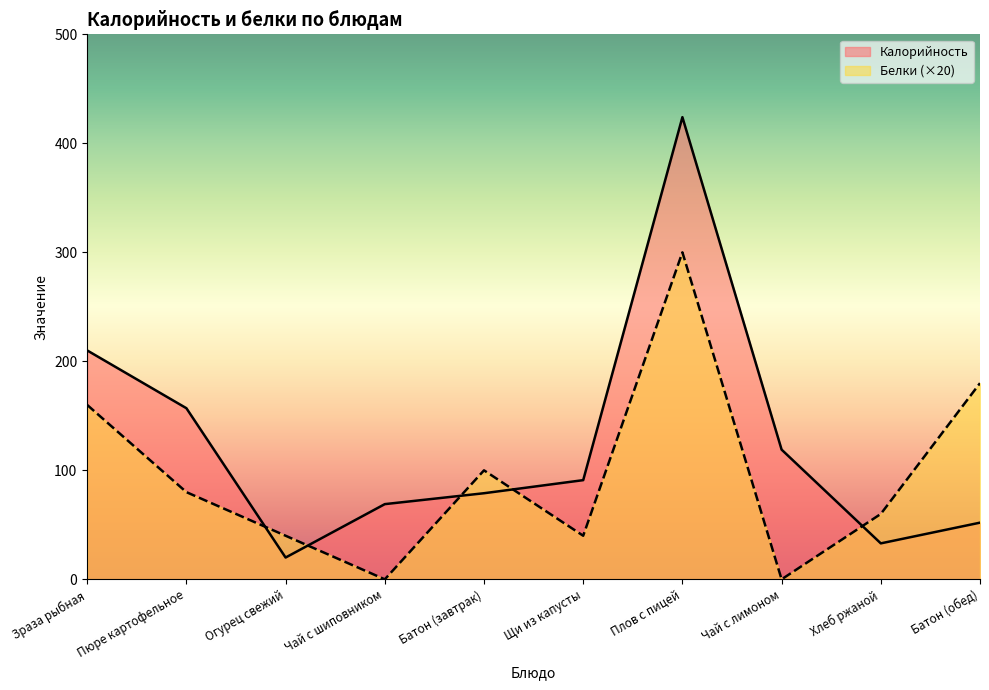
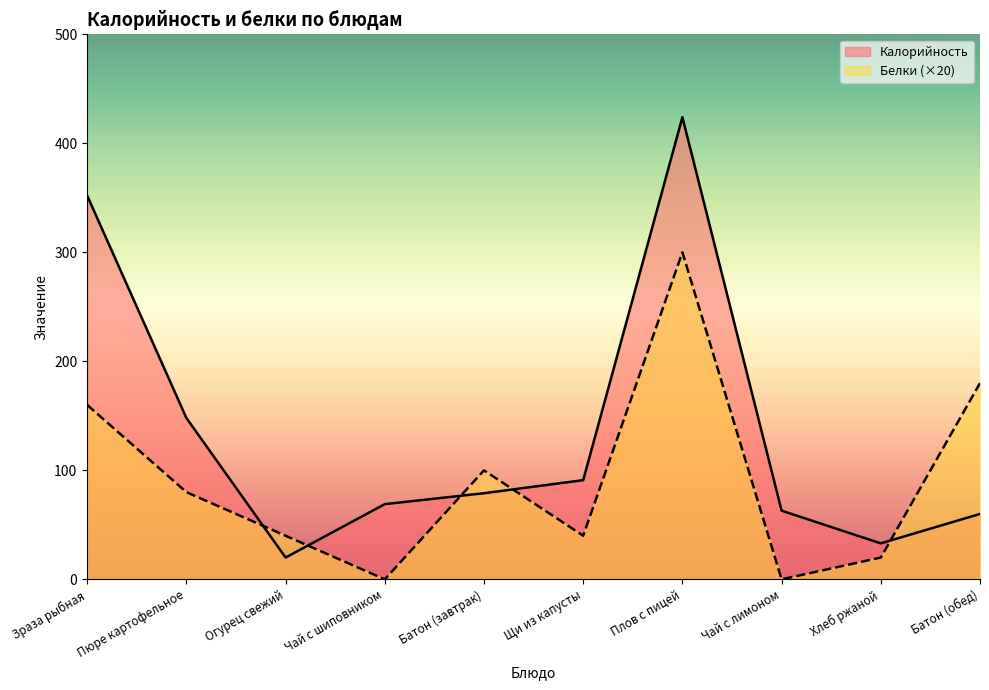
  {
    "Калорийность": {
-     "Зраза рыбная": 210,
-     "Пюре картофельное": 157,
+     "Зраза рыбная": 352,
+     "Пюре картофельное": 148,
      "Огурец свежий": 20,
      "Чай с шиповником": 69,
      "Батон (завтрак)": 79,
      "Щи из капусты": 91,
      "Плов с пицей": 424,
-     "Чай с лимоном": 119,
+     "Чай с лимоном": 63,
      "Хлеб ржаной": 33,
-     "Батон (обед)": 52
+     "Батон (обед)": 60
    },
    "Белки (×20)": {
      "Зраза рыбная": 160,
      "Пюре картофельное": 80,
      "Огурец свежий": 40,
      "Чай с шиповником": 0,
      "Батон (завтрак)": 100,
      "Щи из капусты": 40,
      "Плов с пицей": 300,
      "Чай с лимоном": 0,
-     "Хлеб ржаной": 60,
+     "Хлеб ржаной": 20,
      "Батон (обед)": 180
    }
  }
